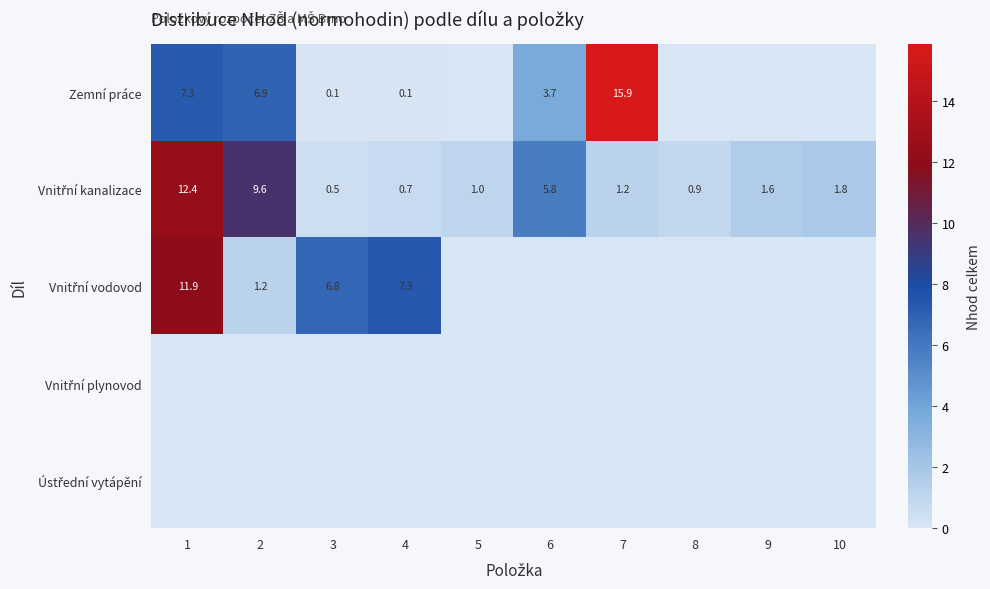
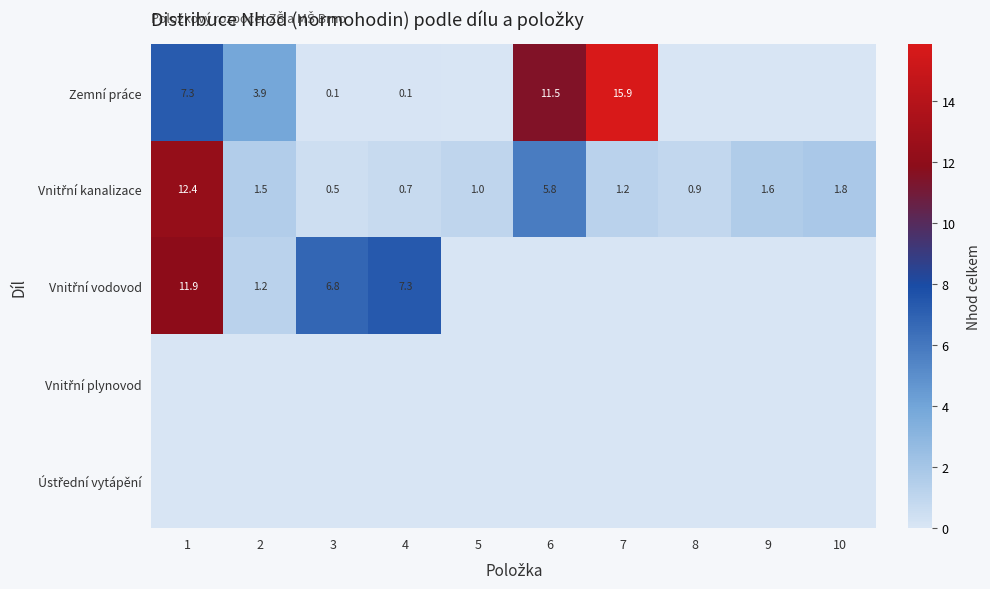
  {
    "Zemní práce": {
      "1": 7.3,
-     "2": 6.9,
+     "2": 3.9,
      "3": 0.1,
      "4": 0.1,
-     "6": 3.7,
+     "6": 11.5,
      "7": 15.9
    },
    "Vnitřní kanalizace": {
      "1": 12.4,
-     "2": 9.6,
+     "2": 1.5,
      "3": 0.5,
      "4": 0.7,
      "5": 1.0,
      "6": 5.8,
      "7": 1.2,
      "8": 0.9,
      "9": 1.6,
      "10": 1.8
    },
    "Vnitřní vodovod": {
      "1": 11.9,
      "2": 1.2,
      "3": 6.8,
      "4": 7.3
    }
  }
